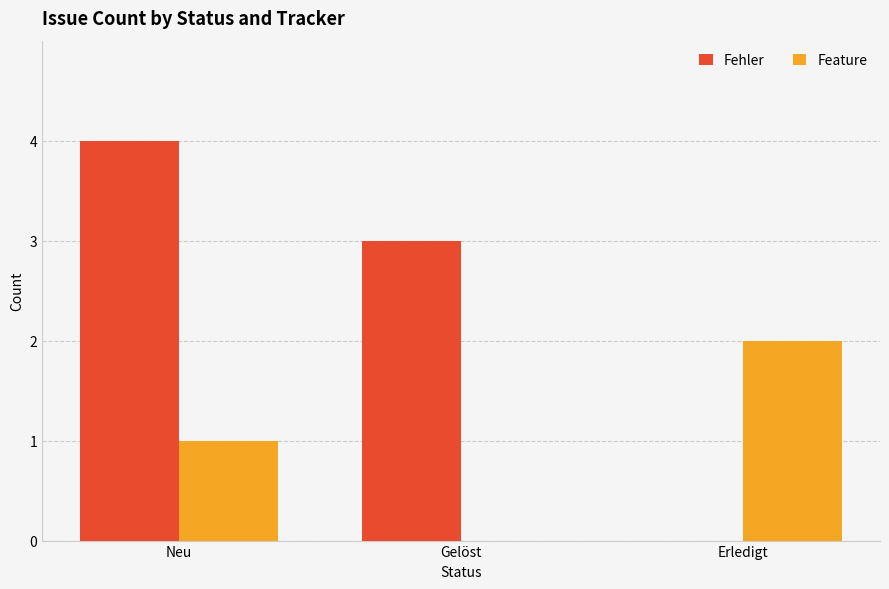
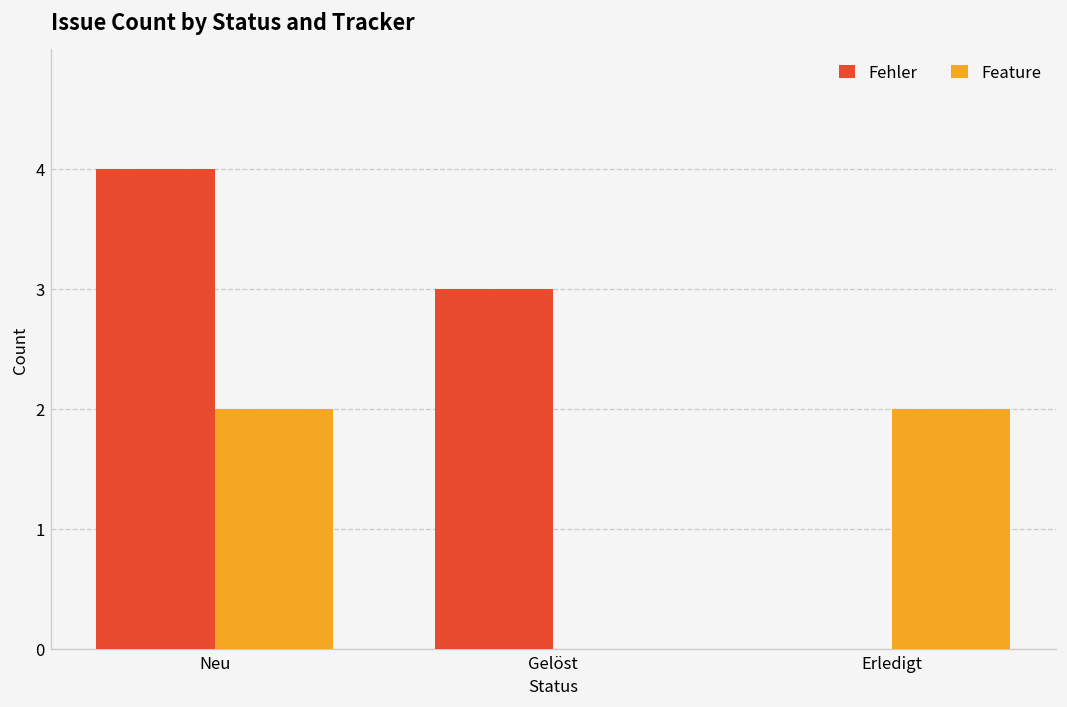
  {
    "Fehler": {
      "Neu": 4,
      "Gelöst": 3,
      "Erledigt": 0
    },
    "Feature": {
-     "Neu": 1,
+     "Neu": 2,
      "Gelöst": 0,
      "Erledigt": 2
    }
  }
